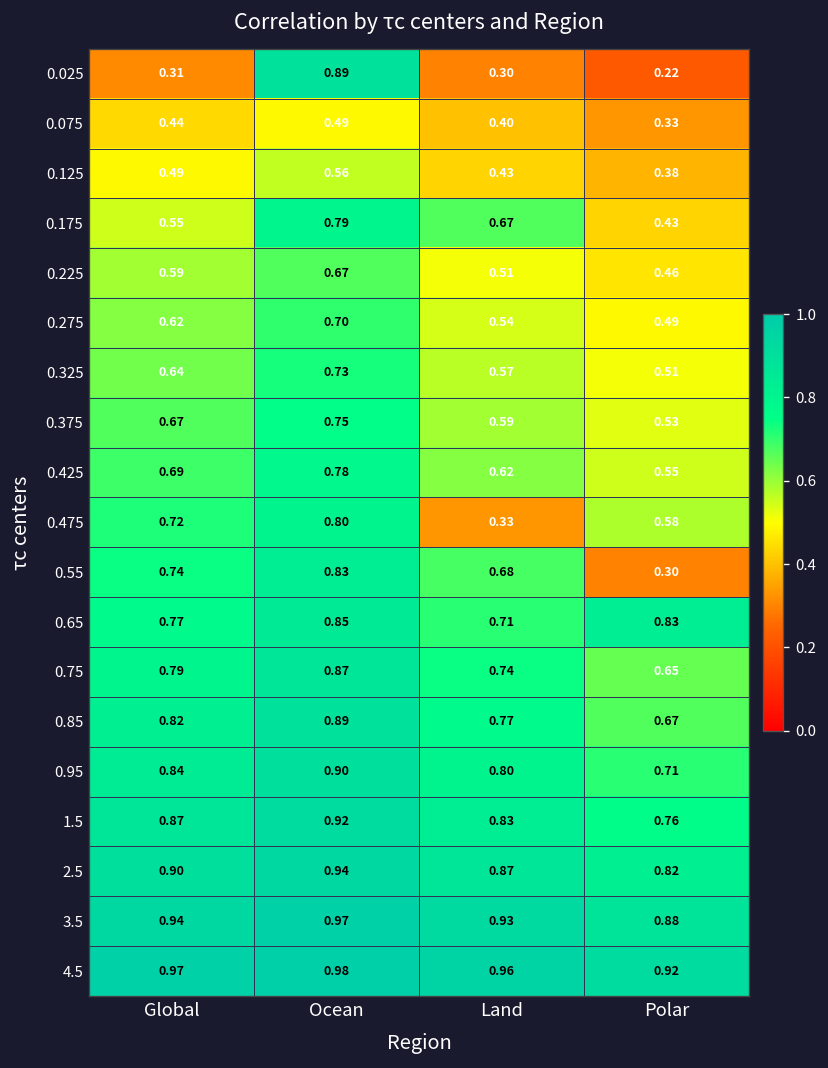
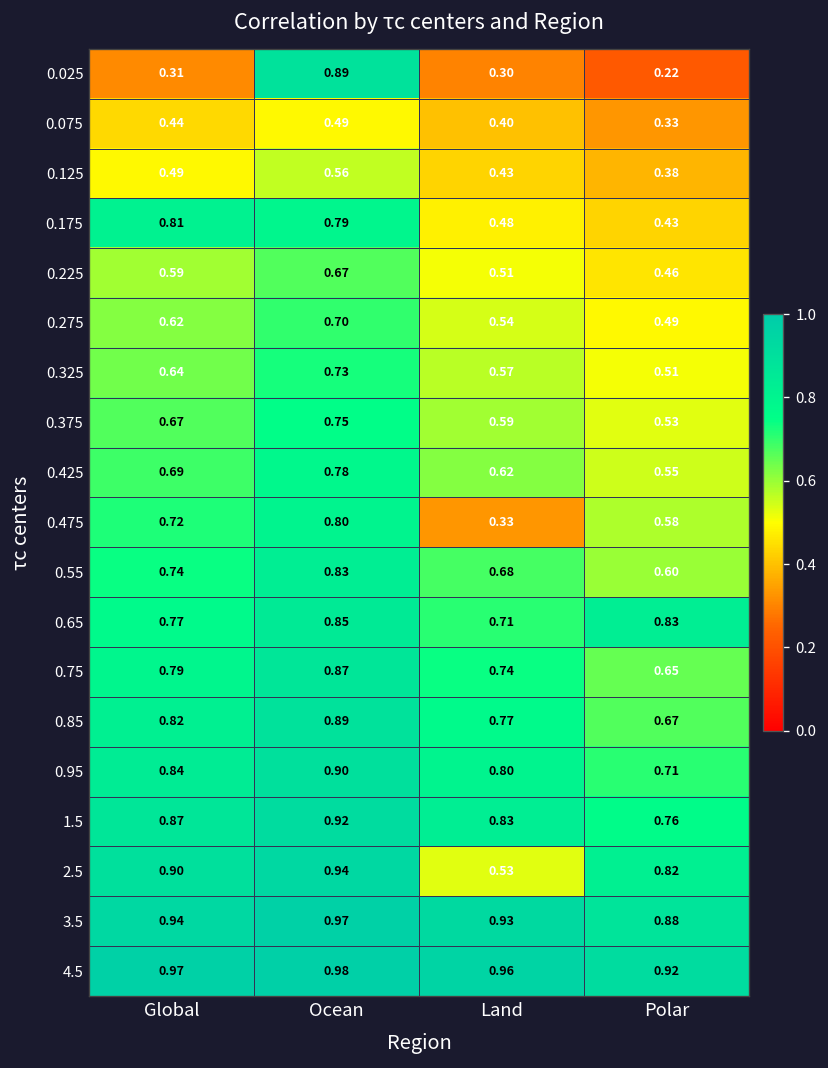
  {
    "0.025": {
      "Global": 0.31,
      "Ocean": 0.89,
      "Land": 0.30,
      "Polar": 0.22
    },
    "0.075": {
      "Global": 0.44,
      "Ocean": 0.49,
      "Land": 0.40,
      "Polar": 0.33
    },
    "0.125": {
      "Global": 0.49,
      "Ocean": 0.56,
      "Land": 0.43,
      "Polar": 0.38
    },
    "0.175": {
-     "Global": 0.55,
+     "Global": 0.81,
      "Ocean": 0.79,
-     "Land": 0.67,
+     "Land": 0.48,
      "Polar": 0.43
    },
    "0.225": {
      "Global": 0.59,
      "Ocean": 0.67,
      "Land": 0.51,
      "Polar": 0.46
    },
    "0.275": {
      "Global": 0.62,
      "Ocean": 0.70,
      "Land": 0.54,
      "Polar": 0.49
    },
    "0.325": {
      "Global": 0.64,
      "Ocean": 0.73,
      "Land": 0.57,
      "Polar": 0.51
    },
    "0.375": {
      "Global": 0.67,
      "Ocean": 0.75,
      "Land": 0.59,
      "Polar": 0.53
    },
    "0.425": {
      "Global": 0.69,
      "Ocean": 0.78,
      "Land": 0.62,
      "Polar": 0.55
    },
    "0.475": {
      "Global": 0.72,
      "Ocean": 0.80,
      "Land": 0.33,
      "Polar": 0.58
    },
    "0.55": {
      "Global": 0.74,
      "Ocean": 0.83,
      "Land": 0.68,
-     "Polar": 0.30
+     "Polar": 0.60
    },
    "0.65": {
      "Global": 0.77,
      "Ocean": 0.85,
      "Land": 0.71,
      "Polar": 0.83
    },
    "0.75": {
      "Global": 0.79,
      "Ocean": 0.87,
      "Land": 0.74,
      "Polar": 0.65
    },
    "0.85": {
      "Global": 0.82,
      "Ocean": 0.89,
      "Land": 0.77,
      "Polar": 0.67
    },
    "0.95": {
      "Global": 0.84,
      "Ocean": 0.90,
      "Land": 0.80,
      "Polar": 0.71
    },
    "1.5": {
      "Global": 0.87,
      "Ocean": 0.92,
      "Land": 0.83,
      "Polar": 0.76
    },
    "2.5": {
      "Global": 0.90,
      "Ocean": 0.94,
-     "Land": 0.87,
+     "Land": 0.53,
      "Polar": 0.82
    },
    "3.5": {
      "Global": 0.94,
      "Ocean": 0.97,
      "Land": 0.93,
      "Polar": 0.88
    },
    "4.5": {
      "Global": 0.97,
      "Ocean": 0.98,
      "Land": 0.96,
      "Polar": 0.92
    }
  }
